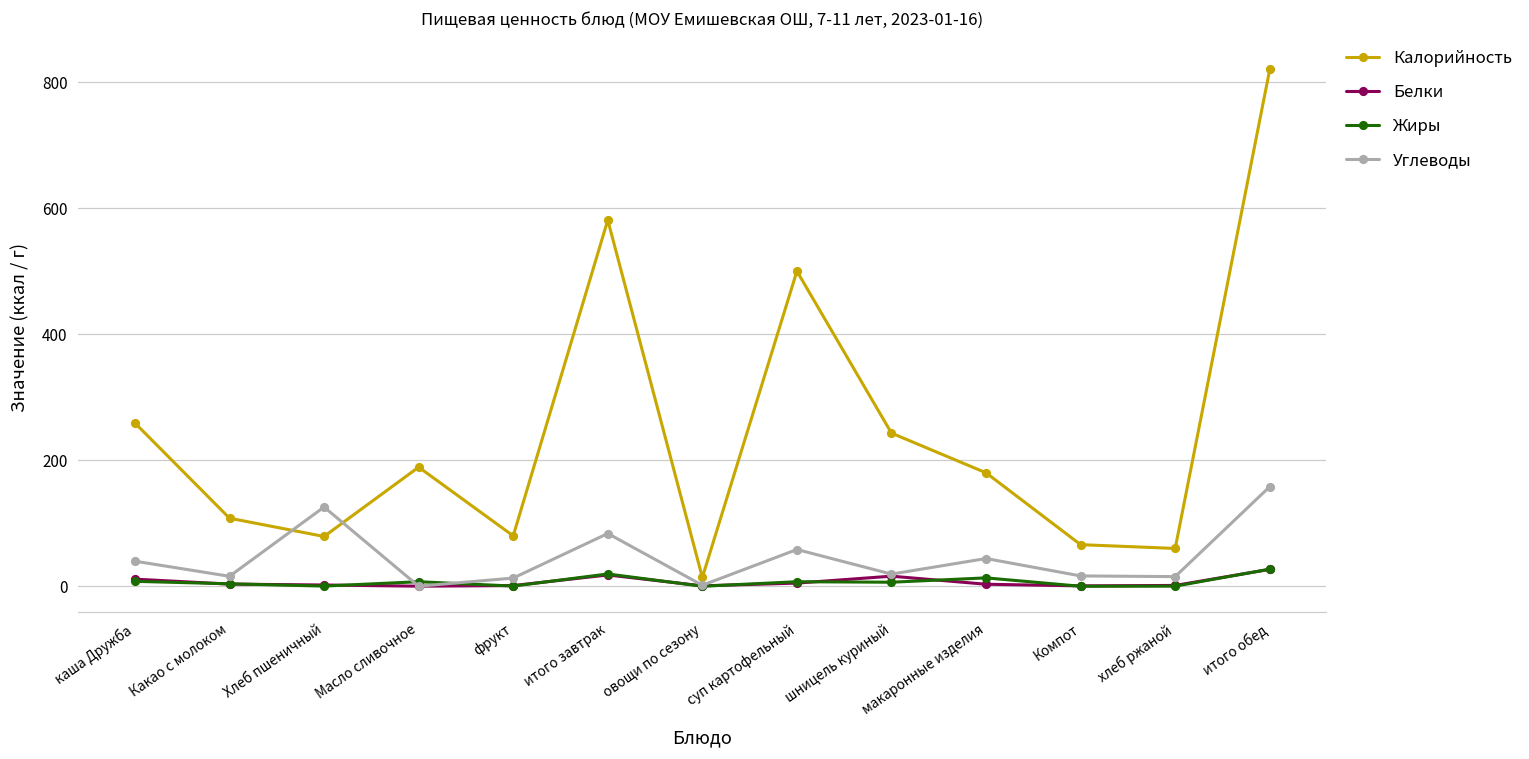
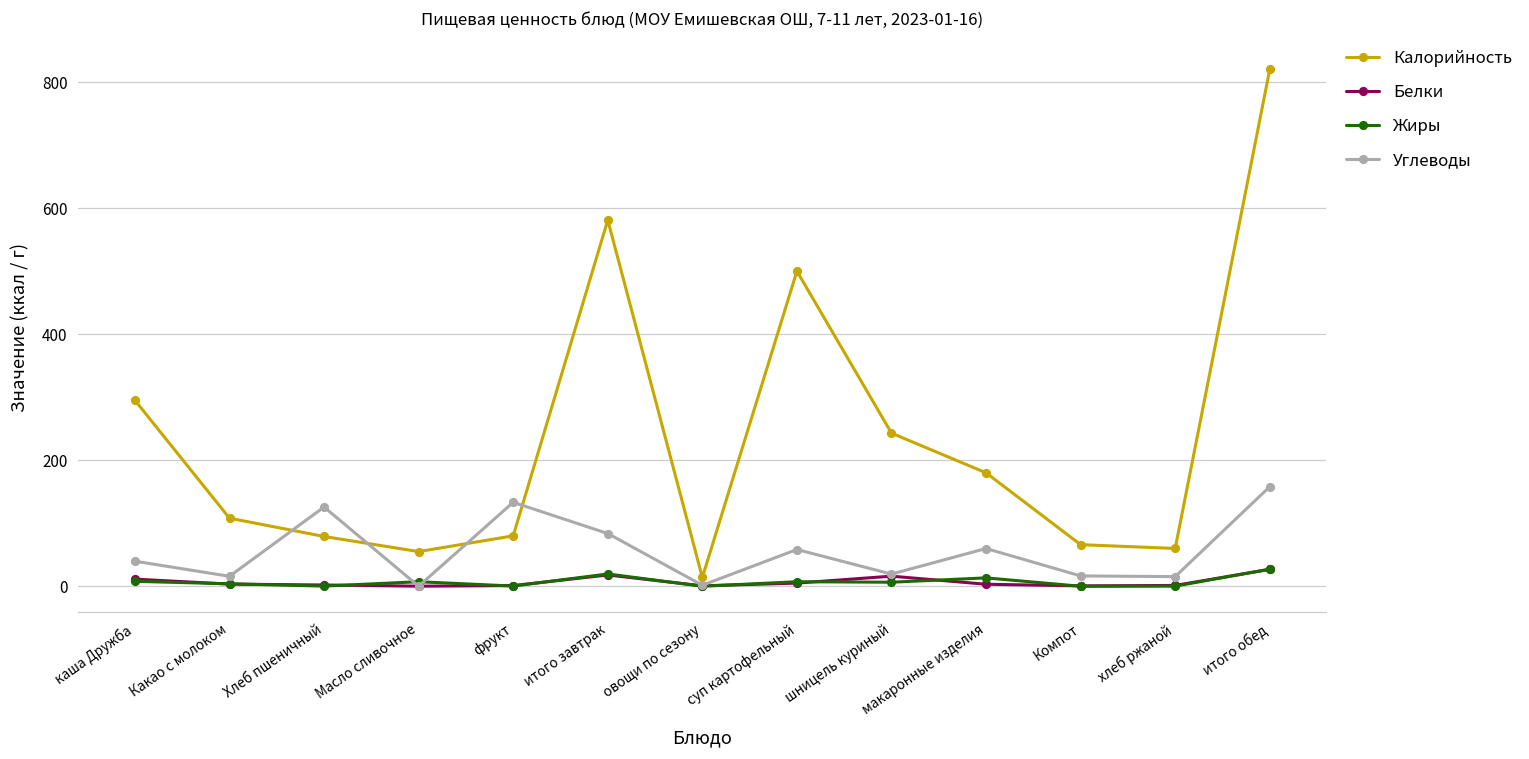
  {
    "Калорийность": {
-     "каша Дружба": 260,
+     "каша Дружба": 300,
      "Какао с молоком": 110,
      "Хлеб пшеничный": 80,
-     "Масло сливочное": 190,
+     "Масло сливочное": 60,
      "фрукт": 80,
      "итого завтрак": 580,
      "овощи по сезону": 10,
      "суп картофельный": 500,
      "шницель куриный": 240,
      "макаронные изделия": 180,
      "Компот": 70,
      "хлеб ржаной": 60,
      "итого обед": 820
    },
    "Белки": {
      "макаронные изделия": 0
    },
    "Жиры": {
      "Масло сливочное": 10,
      "шницель куриный": 10,
      "макаронные изделия": 10
    },
    "Углеводы": {
      "каша Дружба": 40,
      "Какао с молоком": 20,
      "Хлеб пшеничный": 130,
-     "фрукт": 10,
+     "фрукт": 130,
      "итого завтрак": 80,
      "суп картофельный": 60,
-     "макаронные изделия": 40,
+     "макаронные изделия": 60,
      "Компот": 20,
      "хлеб ржаной": 20,
      "итого обед": 160
    }
  }
